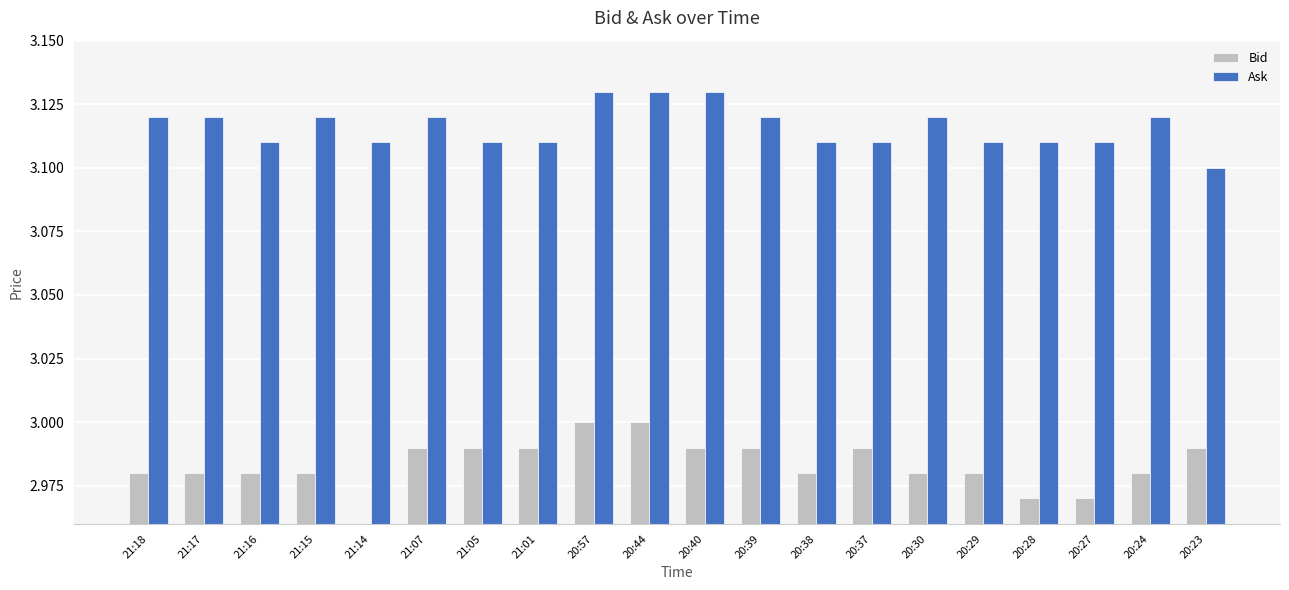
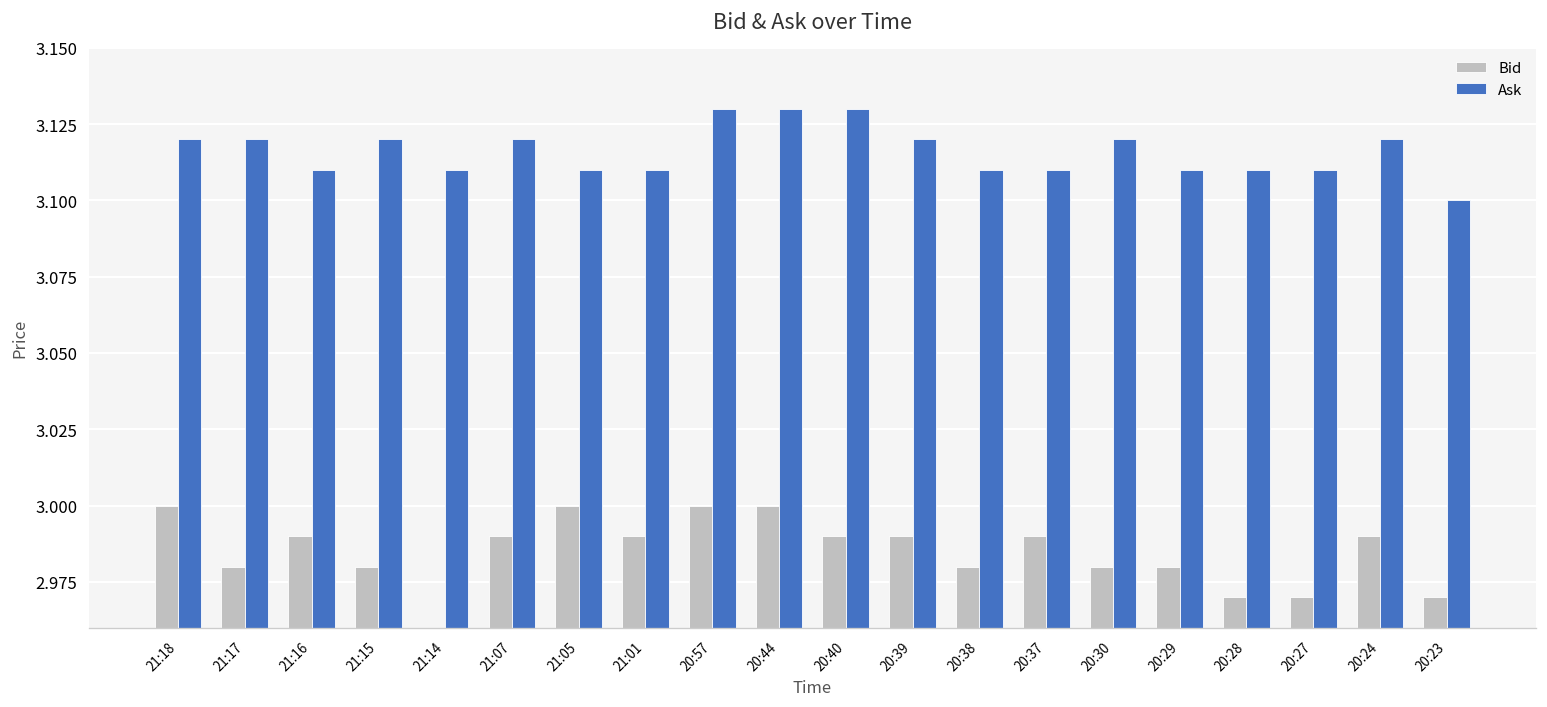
  {
    "Bid": {
-     "21:18": 2.98,
+     "21:18": 3.00,
      "21:17": 2.98,
-     "21:16": 2.98,
+     "21:16": 2.99,
      "21:15": 2.98,
      "21:14": 2.96,
      "21:07": 2.99,
-     "21:05": 2.99,
+     "21:05": 3.00,
      "21:01": 2.99,
      "20:57": 3.00,
      "20:44": 3.00,
      "20:40": 2.99,
      "20:39": 2.99,
      "20:38": 2.98,
      "20:37": 2.99,
      "20:30": 2.98,
      "20:29": 2.98,
      "20:28": 2.97,
      "20:27": 2.97,
-     "20:24": 2.98,
-     "20:23": 2.99
+     "20:24": 2.99,
+     "20:23": 2.97
    },
    "Ask": {
      "21:18": 3.12,
      "21:17": 3.12,
      "21:16": 3.11,
      "21:15": 3.12,
      "21:14": 3.11,
      "21:07": 3.12,
      "21:05": 3.11,
      "21:01": 3.11,
      "20:57": 3.13,
      "20:44": 3.13,
      "20:40": 3.13,
      "20:39": 3.12,
      "20:38": 3.11,
      "20:37": 3.11,
      "20:30": 3.12,
      "20:29": 3.11,
      "20:28": 3.11,
      "20:27": 3.11,
      "20:24": 3.12,
      "20:23": 3.10
    }
  }
